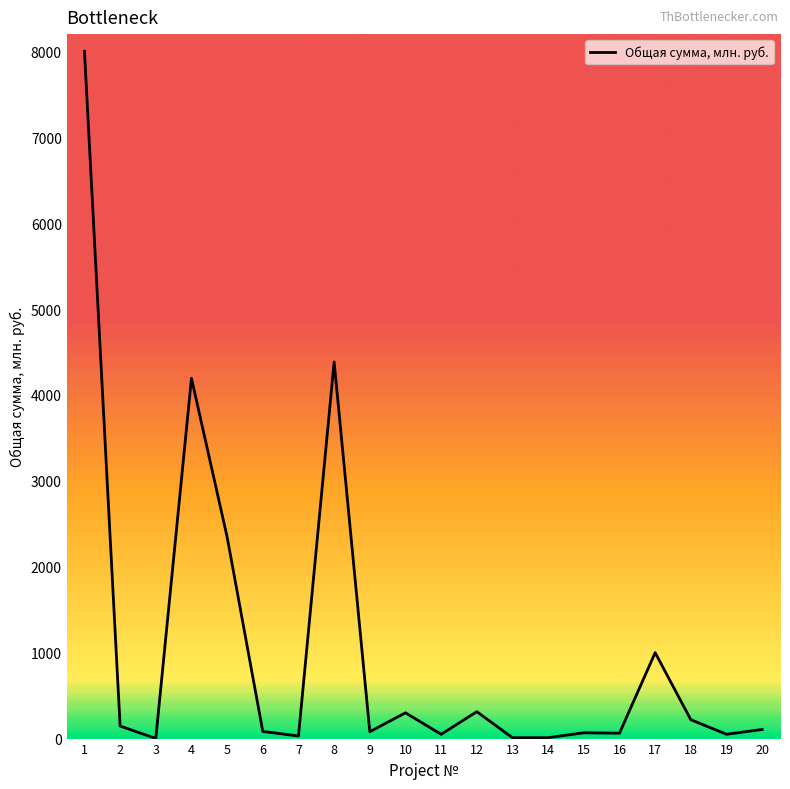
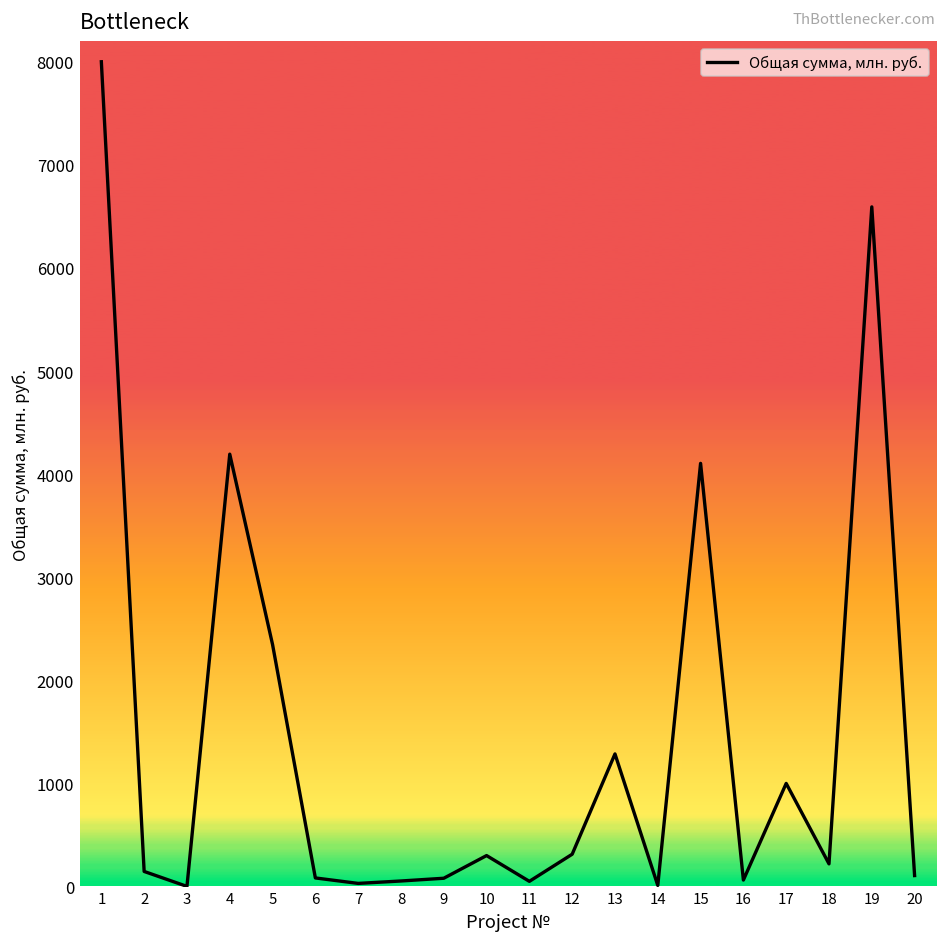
  {
    "1": 8000,
    "2": 100,
    "3": 0,
    "4": 4200,
    "5": 2300,
    "6": 100,
    "7": 0,
-   "8": 4400,
+   "8": 100,
    "9": 100,
    "10": 300,
    "11": 100,
    "12": 300,
-   "13": 0,
+   "13": 1300,
    "14": 0,
-   "15": 100,
+   "15": 4100,
    "16": 100,
    "17": 1000,
    "18": 200,
-   "19": 100,
+   "19": 6600,
    "20": 100
  }
